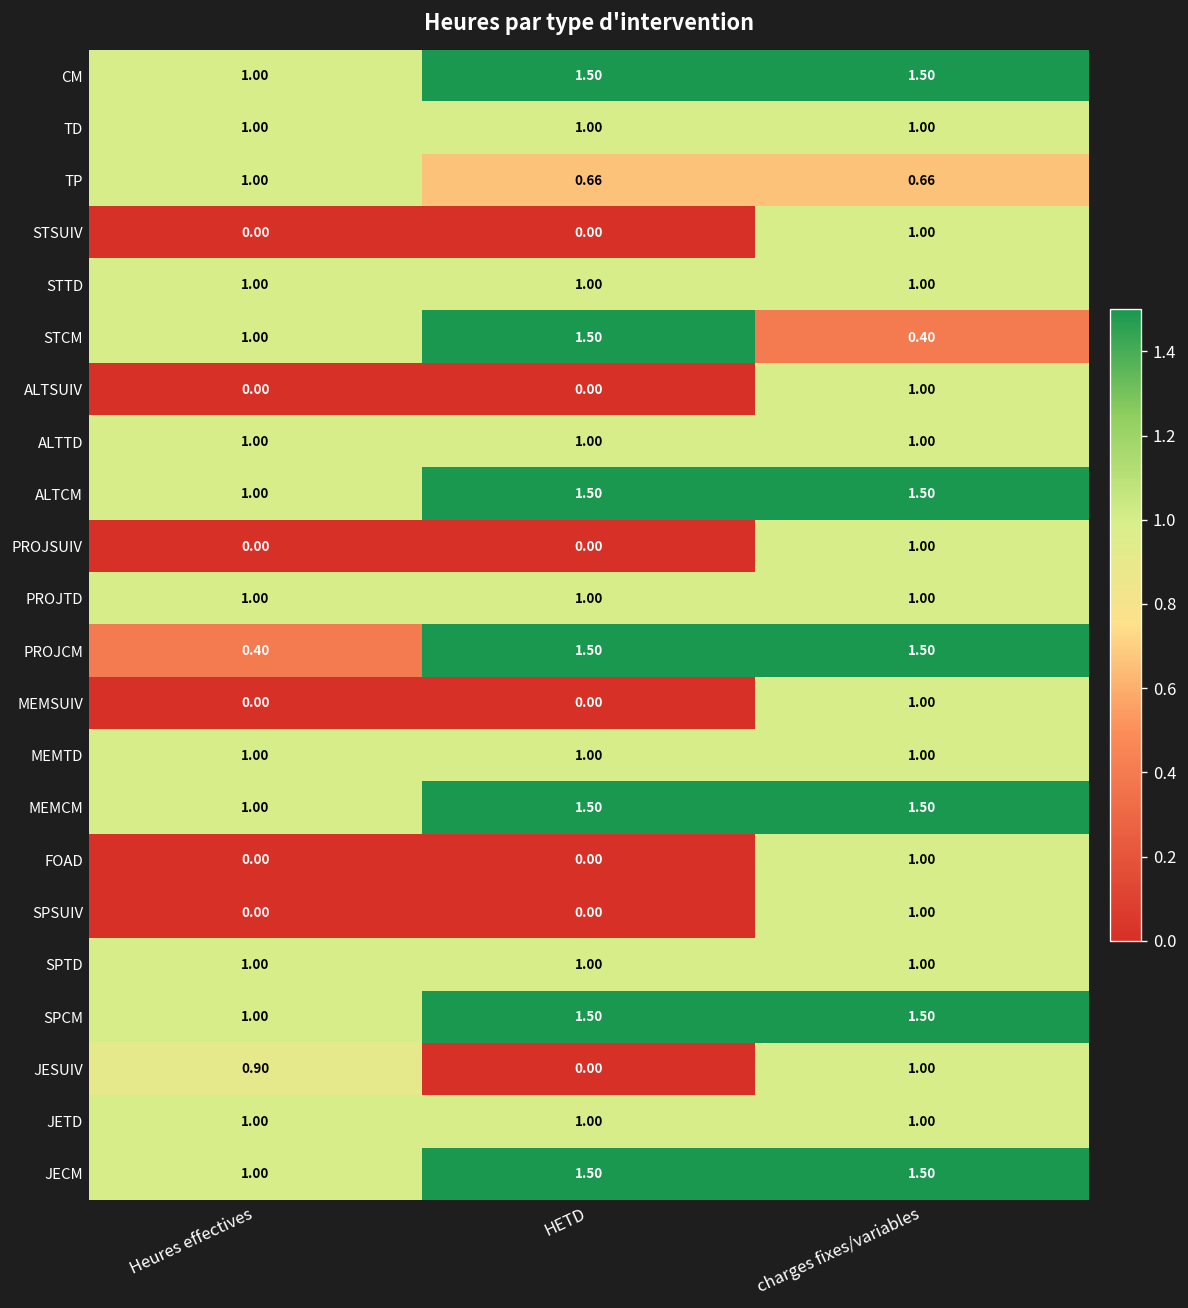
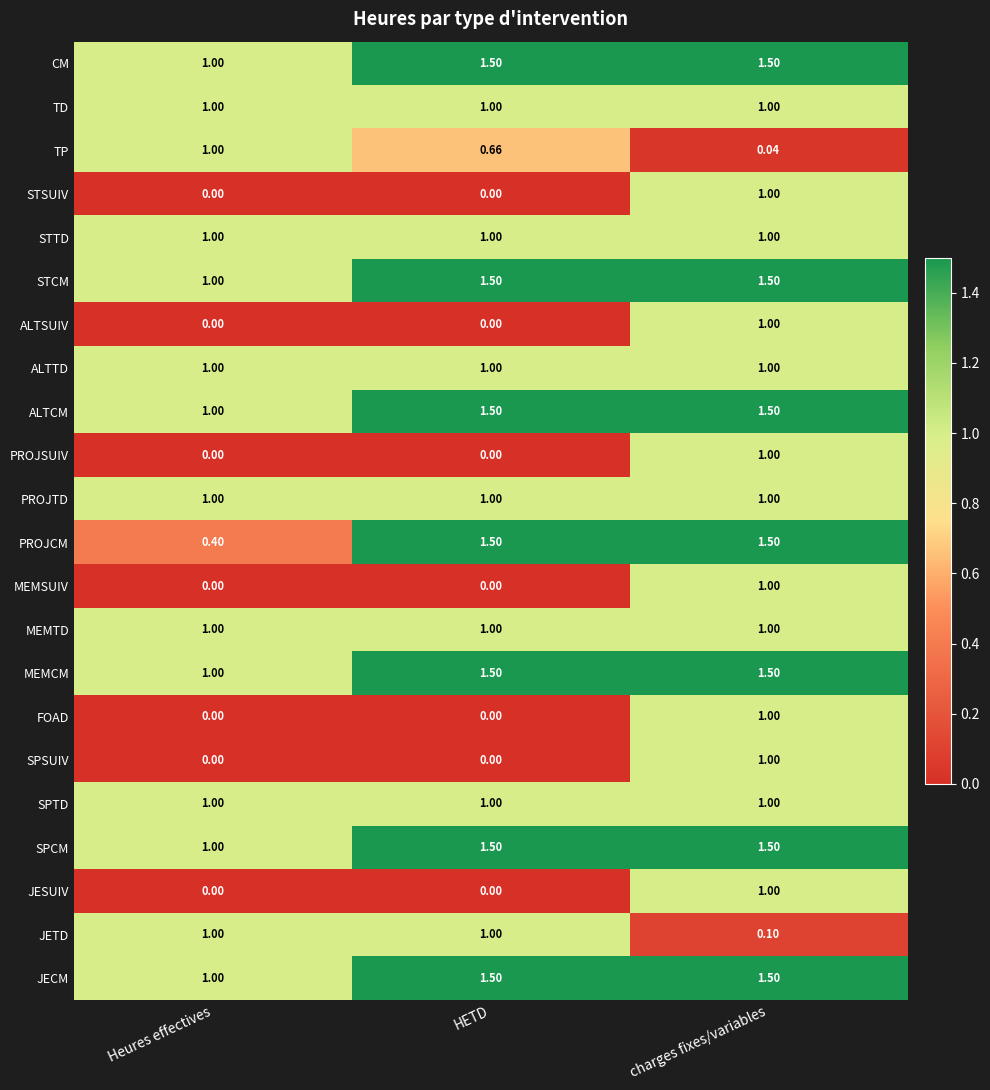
  {
    "CM": {
      "Heures effectives": 1.00,
      "HETD": 1.50,
      "charges fixes/variables": 1.50
    },
    "TD": {
      "Heures effectives": 1.00,
      "HETD": 1.00,
      "charges fixes/variables": 1.00
    },
    "TP": {
      "Heures effectives": 1.00,
      "HETD": 0.66,
-     "charges fixes/variables": 0.66
+     "charges fixes/variables": 0.04
    },
    "STSUIV": {
      "Heures effectives": 0.00,
      "HETD": 0.00,
      "charges fixes/variables": 1.00
    },
    "STTD": {
      "Heures effectives": 1.00,
      "HETD": 1.00,
      "charges fixes/variables": 1.00
    },
    "STCM": {
      "Heures effectives": 1.00,
      "HETD": 1.50,
-     "charges fixes/variables": 0.40
+     "charges fixes/variables": 1.50
    },
    "ALTSUIV": {
      "Heures effectives": 0.00,
      "HETD": 0.00,
      "charges fixes/variables": 1.00
    },
    "ALTTD": {
      "Heures effectives": 1.00,
      "HETD": 1.00,
      "charges fixes/variables": 1.00
    },
    "ALTCM": {
      "Heures effectives": 1.00,
      "HETD": 1.50,
      "charges fixes/variables": 1.50
    },
    "PROJSUIV": {
      "Heures effectives": 0.00,
      "HETD": 0.00,
      "charges fixes/variables": 1.00
    },
    "PROJTD": {
      "Heures effectives": 1.00,
      "HETD": 1.00,
      "charges fixes/variables": 1.00
    },
    "PROJCM": {
      "Heures effectives": 0.40,
      "HETD": 1.50,
      "charges fixes/variables": 1.50
    },
    "MEMSUIV": {
      "Heures effectives": 0.00,
      "HETD": 0.00,
      "charges fixes/variables": 1.00
    },
    "MEMTD": {
      "Heures effectives": 1.00,
      "HETD": 1.00,
      "charges fixes/variables": 1.00
    },
    "MEMCM": {
      "Heures effectives": 1.00,
      "HETD": 1.50,
      "charges fixes/variables": 1.50
    },
    "FOAD": {
      "Heures effectives": 0.00,
      "HETD": 0.00,
      "charges fixes/variables": 1.00
    },
    "SPSUIV": {
      "Heures effectives": 0.00,
      "HETD": 0.00,
      "charges fixes/variables": 1.00
    },
    "SPTD": {
      "Heures effectives": 1.00,
      "HETD": 1.00,
      "charges fixes/variables": 1.00
    },
    "SPCM": {
      "Heures effectives": 1.00,
      "HETD": 1.50,
      "charges fixes/variables": 1.50
    },
    "JESUIV": {
-     "Heures effectives": 0.90,
+     "Heures effectives": 0.00,
      "HETD": 0.00,
      "charges fixes/variables": 1.00
    },
    "JETD": {
      "Heures effectives": 1.00,
      "HETD": 1.00,
-     "charges fixes/variables": 1.00
+     "charges fixes/variables": 0.10
    },
    "JECM": {
      "Heures effectives": 1.00,
      "HETD": 1.50,
      "charges fixes/variables": 1.50
    }
  }
